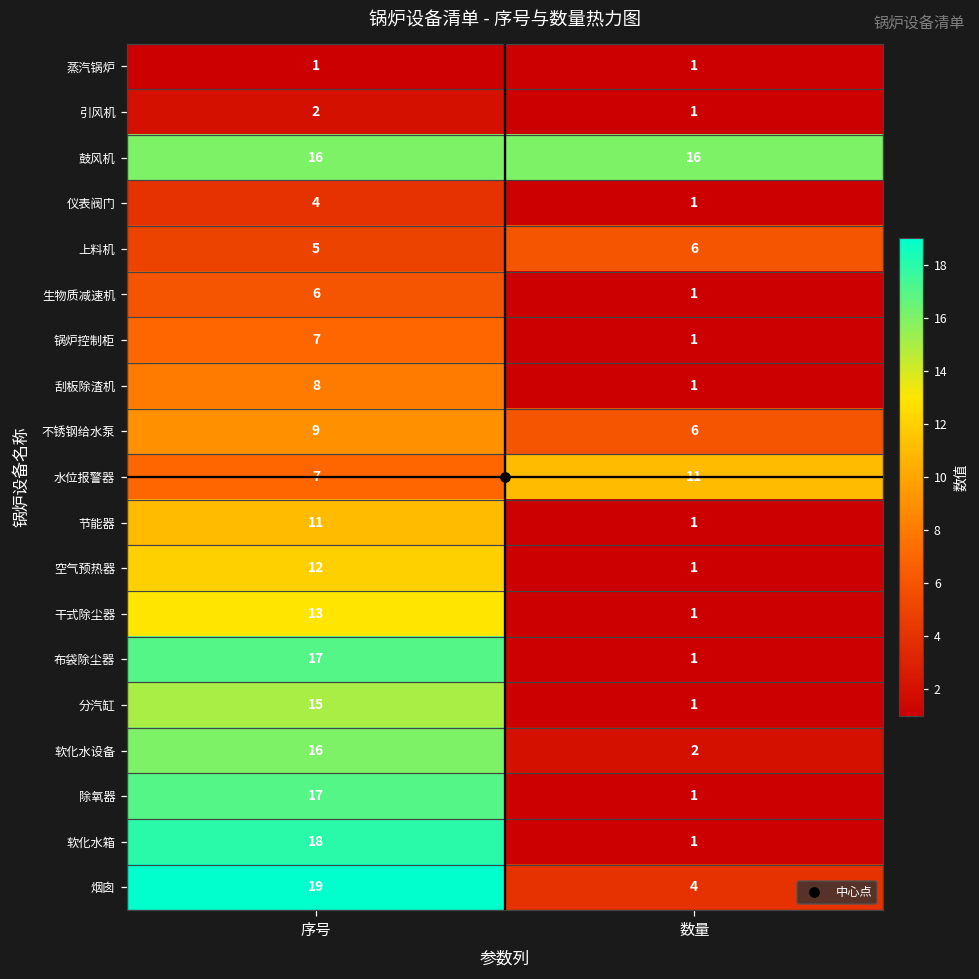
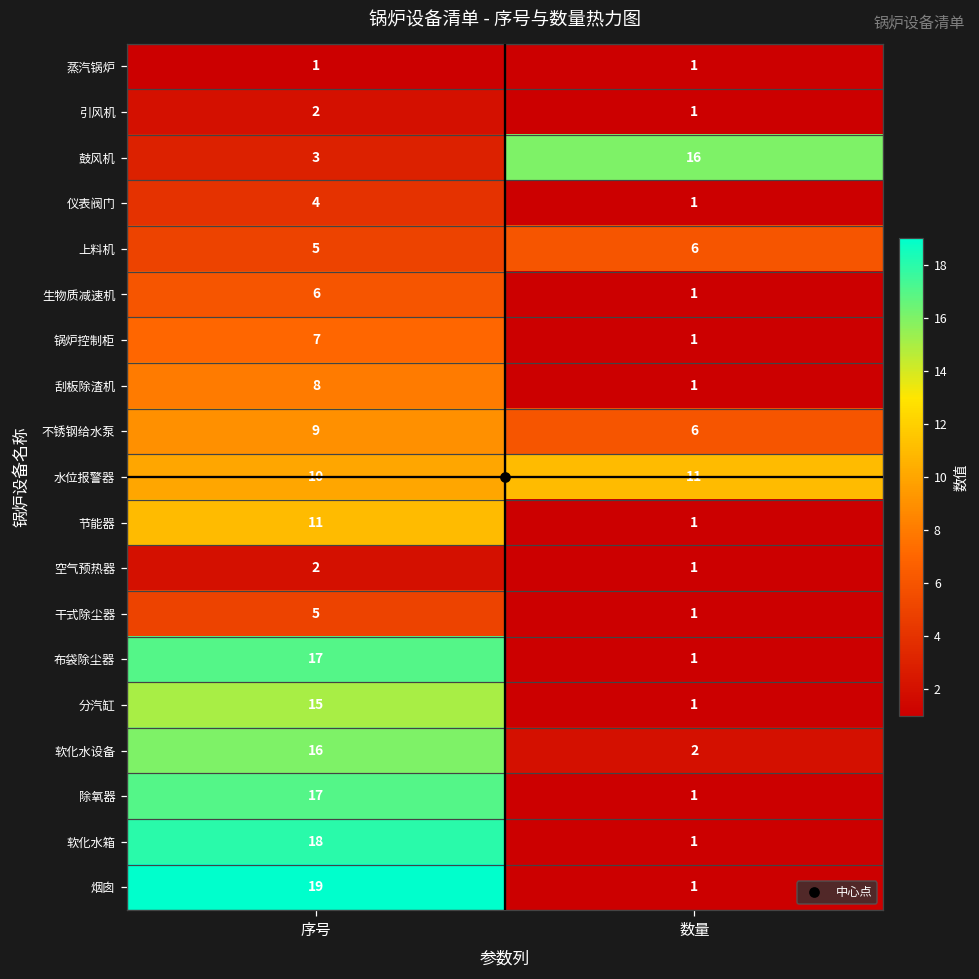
  {
    "蒸汽锅炉": {
      "序号": 1,
      "数量": 1
    },
    "引风机": {
      "序号": 2,
      "数量": 1
    },
    "鼓风机": {
-     "序号": 16,
+     "序号": 3,
      "数量": 16
    },
    "仪表阀门": {
      "序号": 4,
      "数量": 1
    },
    "上料机": {
      "序号": 5,
      "数量": 6
    },
    "生物质减速机": {
      "序号": 6,
      "数量": 1
    },
    "锅炉控制柜": {
      "序号": 7,
      "数量": 1
    },
    "刮板除渣机": {
      "序号": 8,
      "数量": 1
    },
    "不锈钢给水泵": {
      "序号": 9,
      "数量": 6
    },
    "水位报警器": {
-     "序号": 7,
+     "序号": 10,
      "数量": 11
    },
    "节能器": {
      "序号": 11,
      "数量": 1
    },
    "空气预热器": {
-     "序号": 12,
+     "序号": 2,
      "数量": 1
    },
    "干式除尘器": {
-     "序号": 13,
+     "序号": 5,
      "数量": 1
    },
    "布袋除尘器": {
      "序号": 17,
      "数量": 1
    },
    "分汽缸": {
      "序号": 15,
      "数量": 1
    },
    "软化水设备": {
      "序号": 16,
      "数量": 2
    },
    "除氧器": {
      "序号": 17,
      "数量": 1
    },
    "软化水箱": {
      "序号": 18,
      "数量": 1
    },
    "烟囱": {
      "序号": 19,
-     "数量": 4
+     "数量": 1
    }
  }
